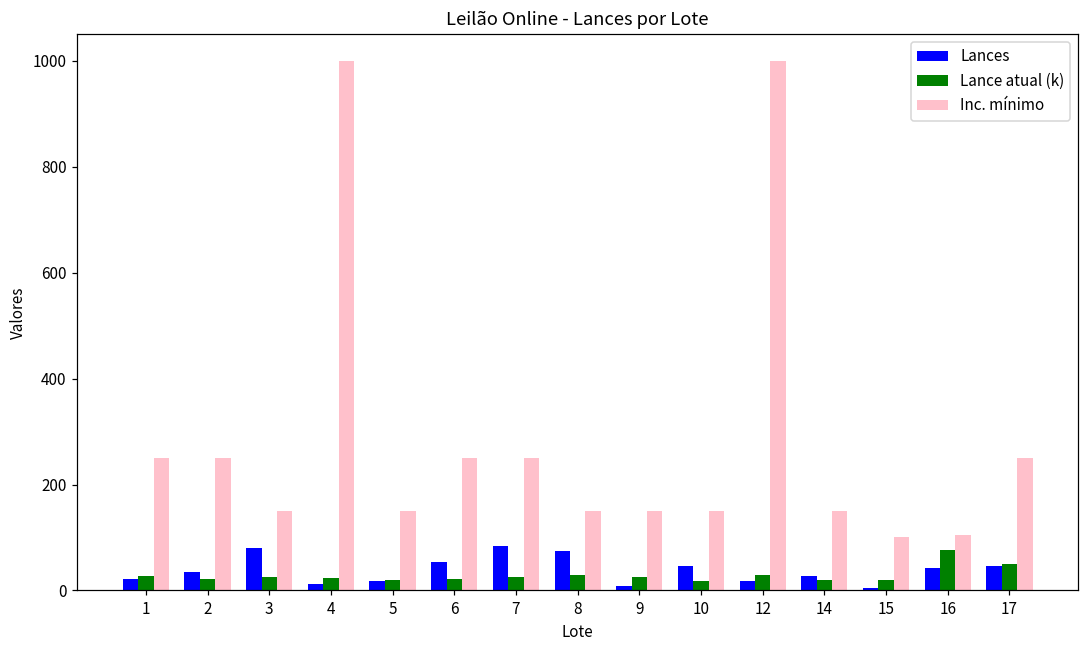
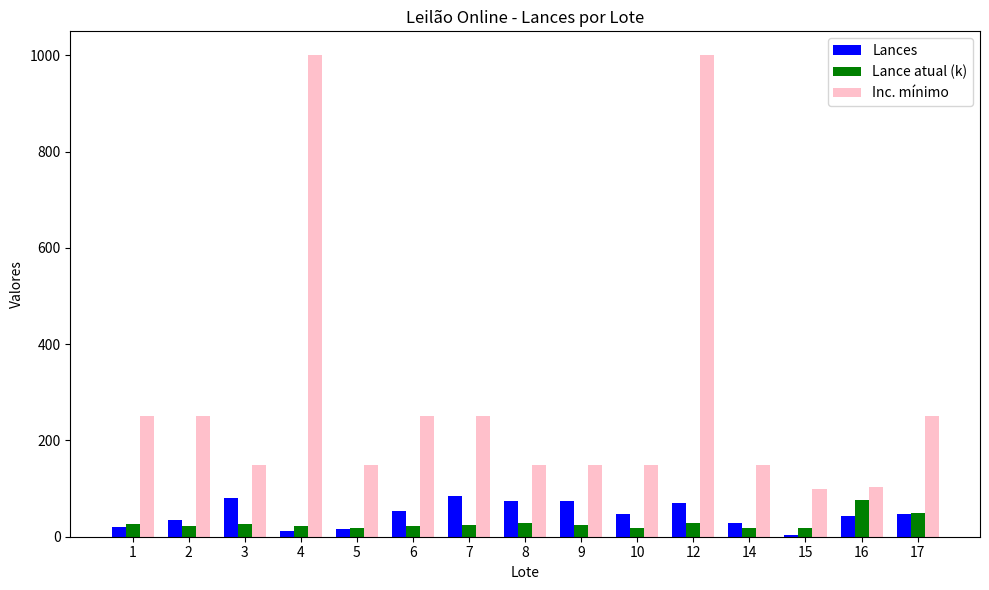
  {
    "Lances": {
      "1": 20,
      "2": 40,
      "3": 80,
      "4": 10,
      "5": 20,
      "6": 50,
      "7": 80,
      "8": 70,
-     "9": 10,
+     "9": 70,
      "10": 50,
-     "12": 20,
+     "12": 70,
      "14": 30,
      "16": 40,
      "17": 50
    },
    "Lance atual (k)": {
      "1": 30,
      "2": 20,
      "3": 30,
      "4": 20,
      "5": 20,
      "6": 20,
      "7": 20,
      "8": 30,
      "9": 20,
      "10": 20,
      "12": 30,
      "14": 20,
      "15": 20,
      "16": 80,
      "17": 50
    },
    "Inc. mínimo": {
      "1": 250,
      "2": 250,
      "3": 150,
      "4": 1000,
      "5": 150,
      "6": 250,
      "7": 250,
      "8": 150,
      "9": 150,
      "10": 150,
      "12": 1000,
      "14": 150,
      "15": 100,
      "16": 100,
      "17": 250
    }
  }
